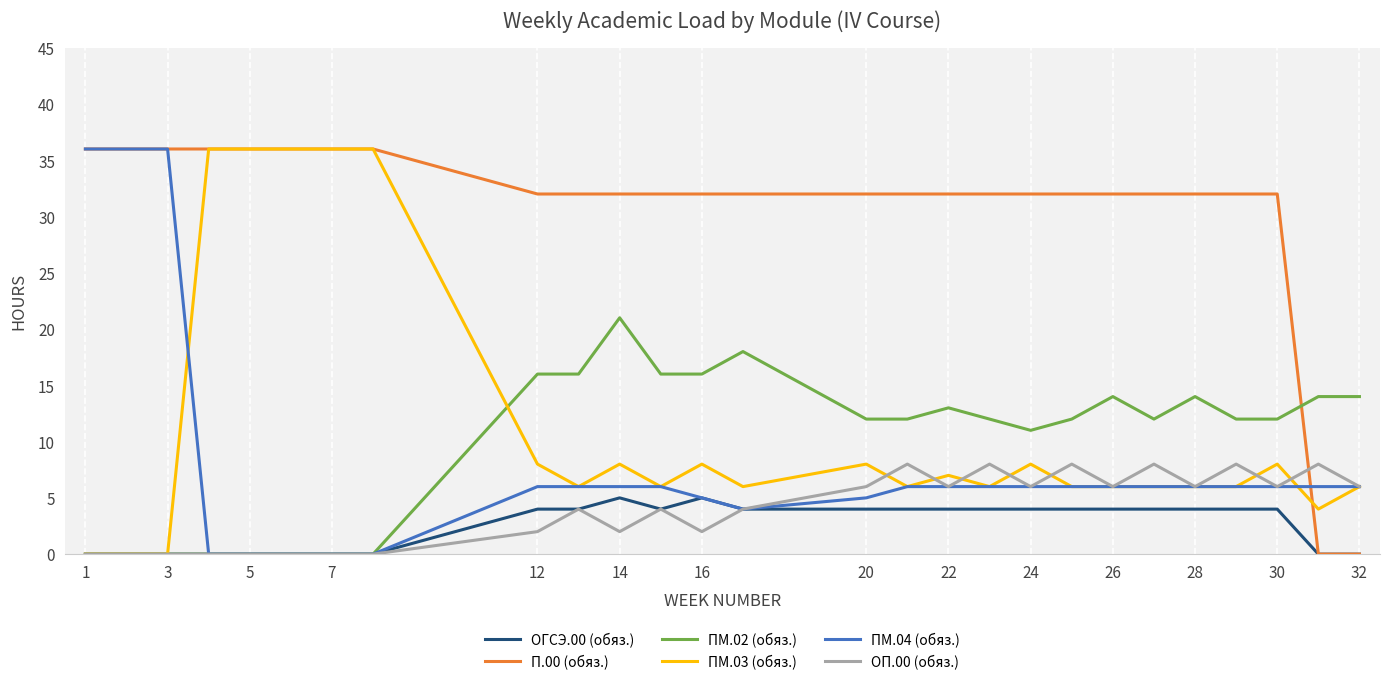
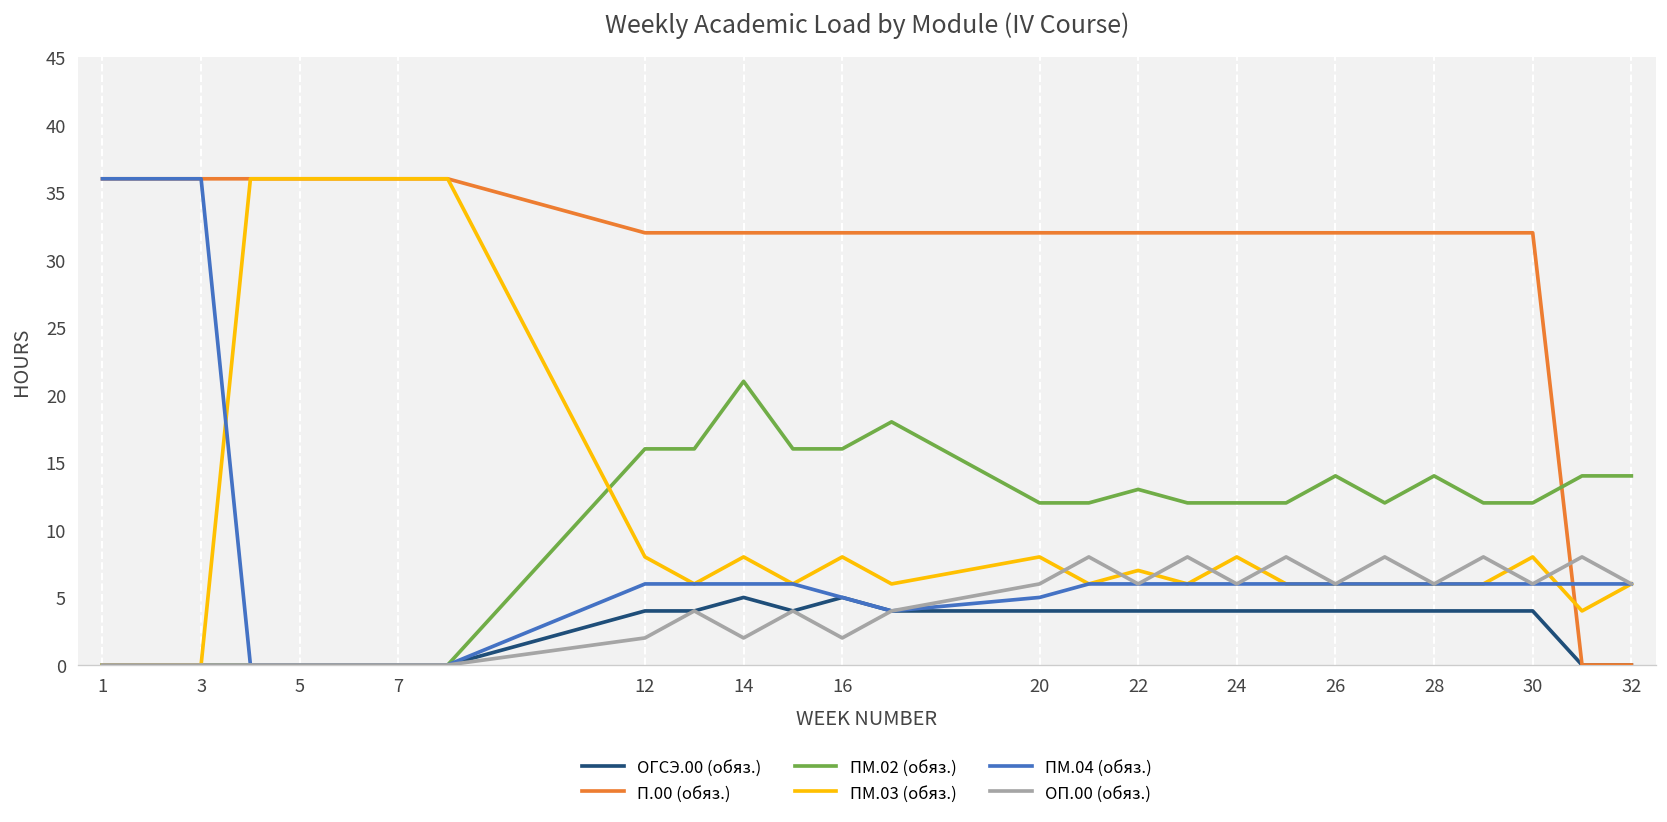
  {
    "ОГСЭ.00 (обяз.)": {
      "12": 4,
      "14": 5,
      "20": 4,
      "22": 4,
      "24": 4,
      "26": 4,
      "28": 4,
      "30": 4
    },
    "П.00 (обяз.)": {
      "12": 32,
      "14": 32,
      "16": 32,
      "20": 32,
      "22": 32,
      "24": 32,
      "26": 32,
      "28": 32,
      "30": 32
    },
    "ПМ.02 (обяз.)": {
      "12": 16,
      "14": 21,
      "16": 16,
      "20": 12,
      "22": 13,
-     "24": 11,
+     "24": 12,
      "26": 14,
      "28": 14,
      "30": 12,
      "32": 14
    },
    "ПМ.03 (обяз.)": {
      "12": 8,
      "14": 8,
      "16": 8,
      "20": 8,
      "22": 7,
      "24": 8,
      "30": 8
    },
    "ПМ.04 (обяз.)": {
      "12": 6,
      "14": 6,
      "20": 5
    },
    "ОП.00 (обяз.)": {
      "12": 2,
      "14": 2,
      "16": 2,
      "20": 6
    }
  }
